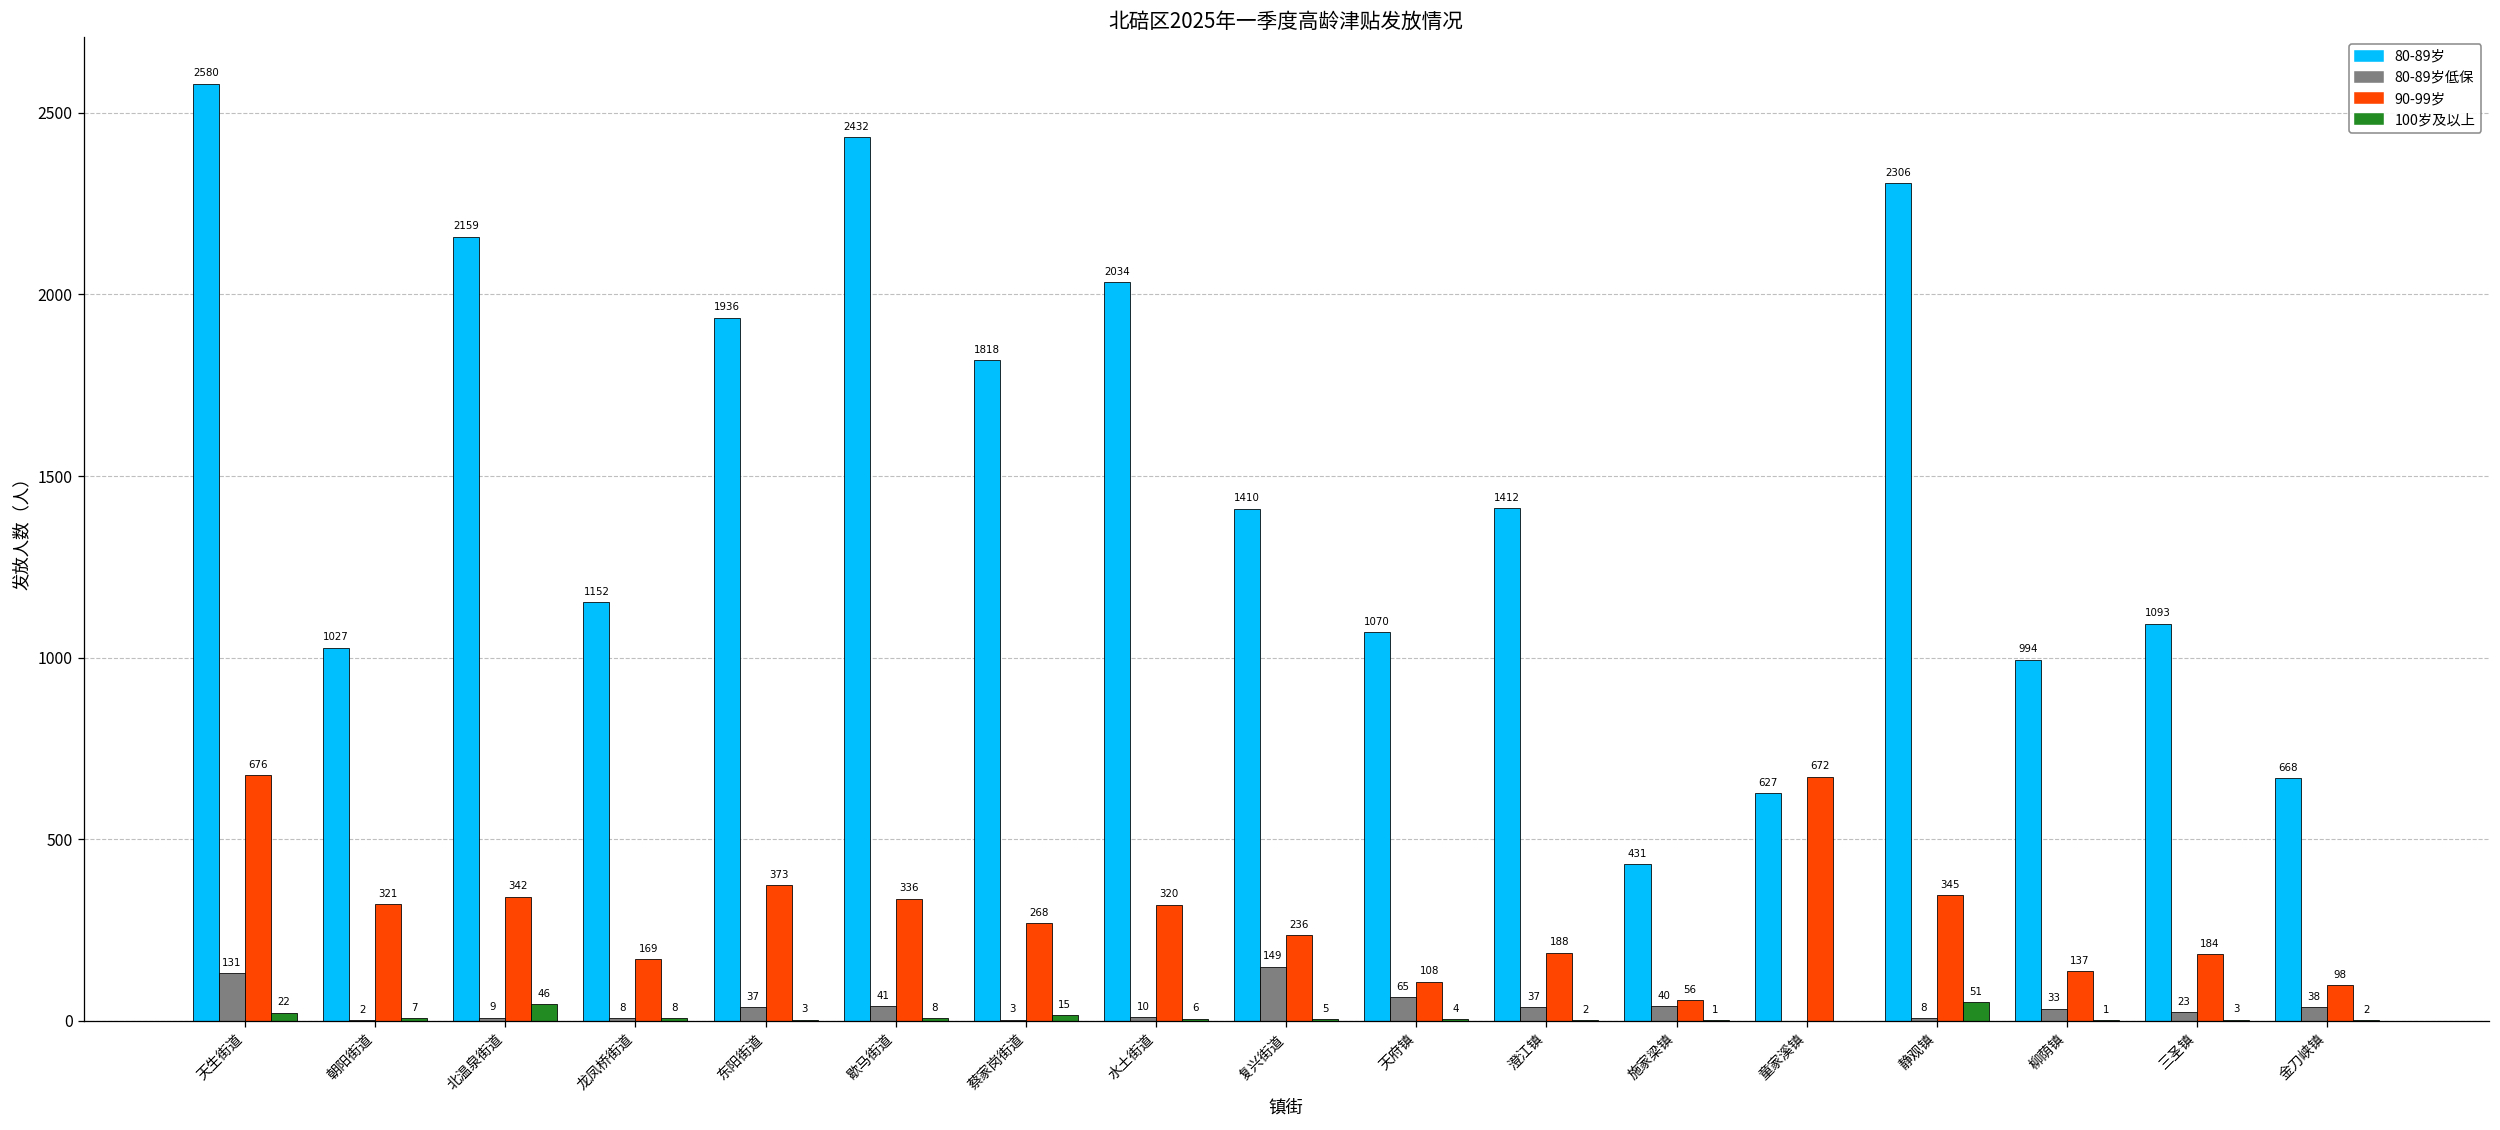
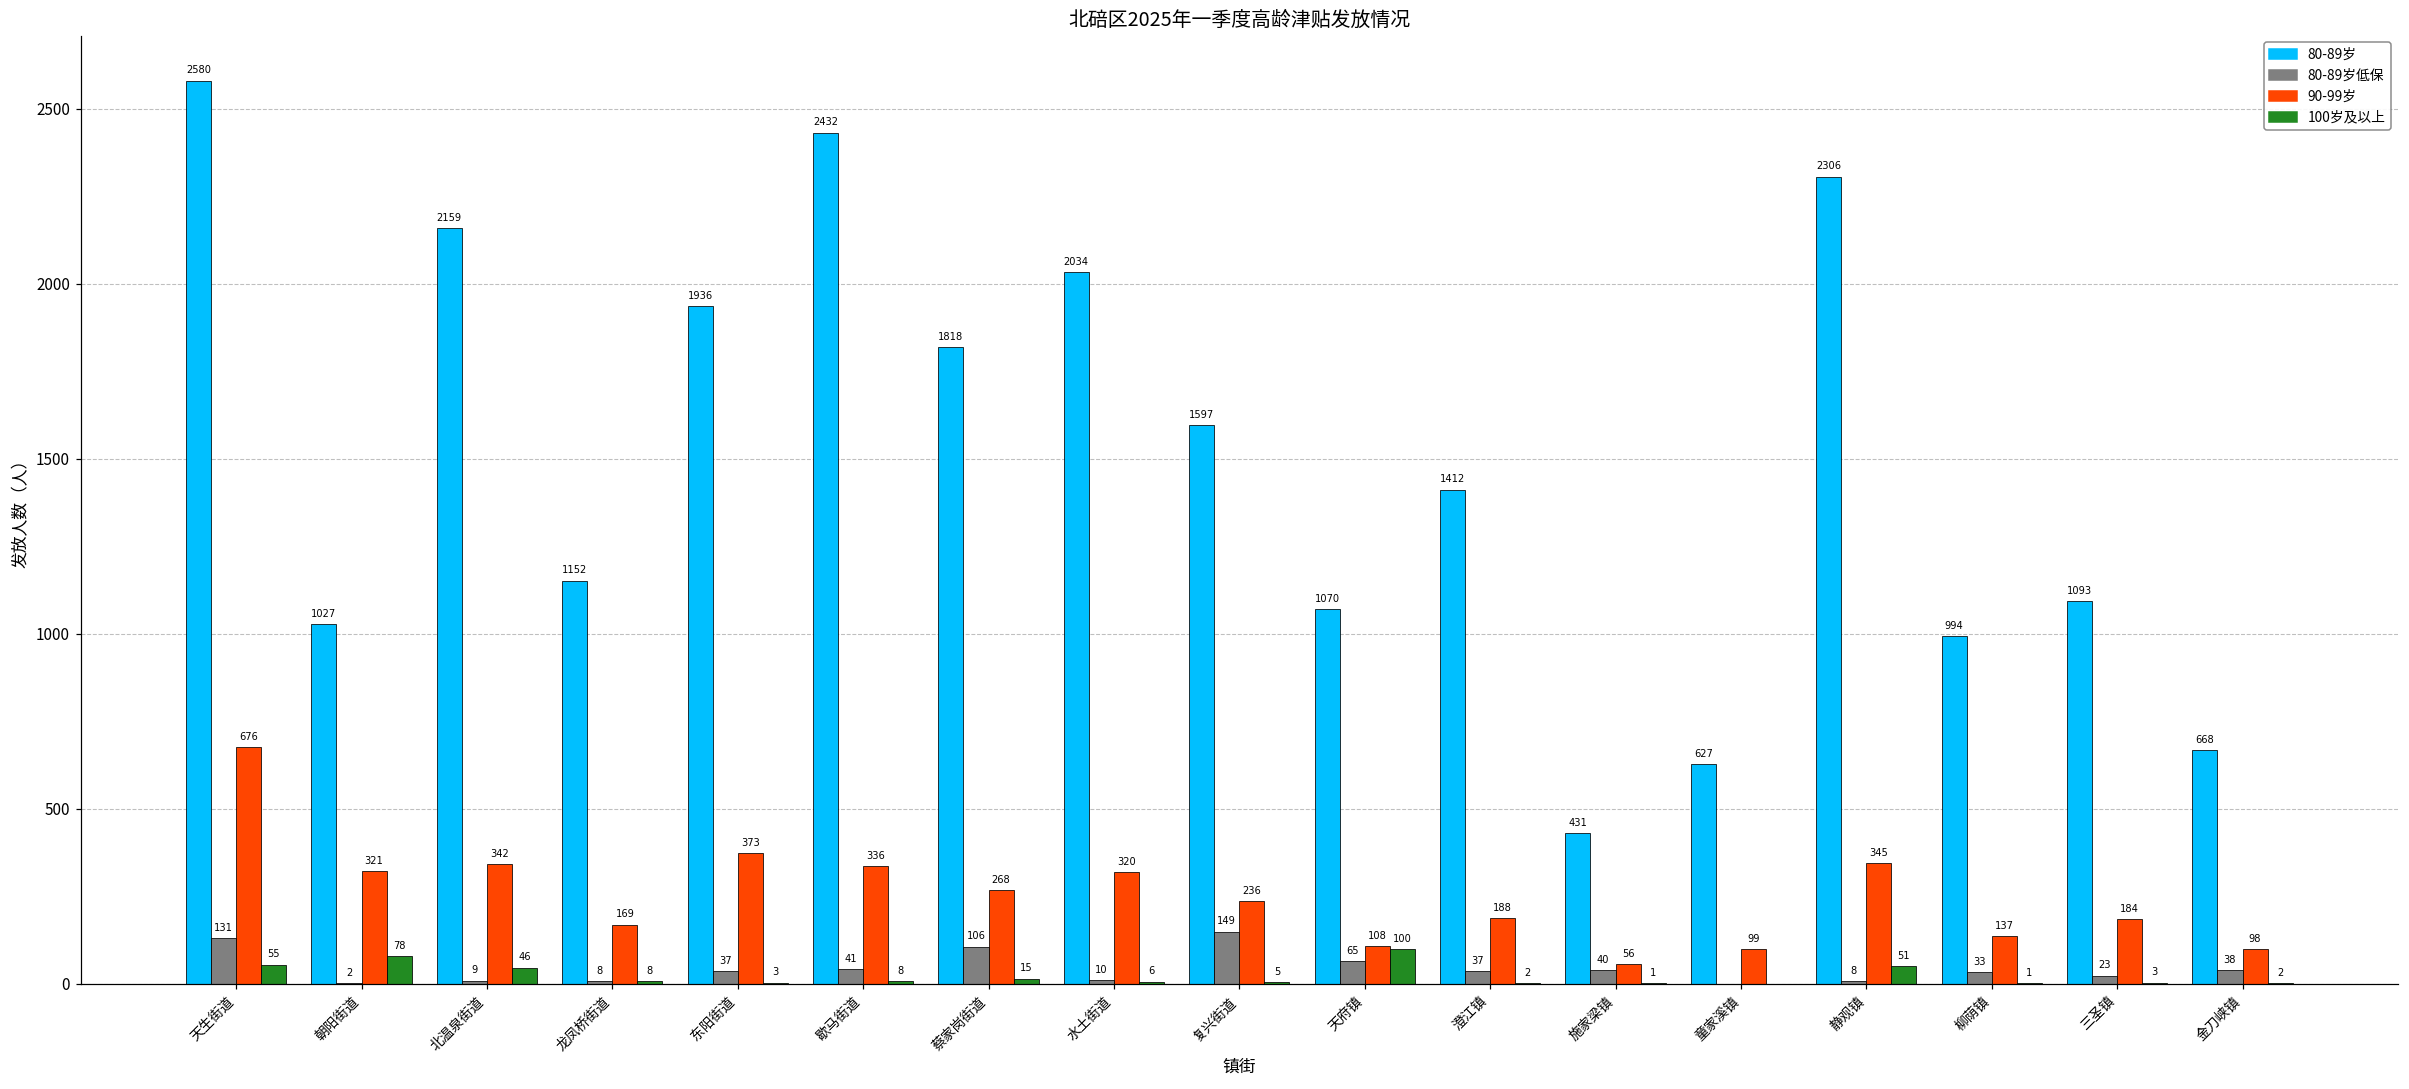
  {
    "80-89岁": {
      "天生街道": 2580,
      "朝阳街道": 1027,
      "北温泉街道": 2159,
      "龙凤桥街道": 1152,
      "东阳街道": 1936,
      "歇马街道": 2432,
      "蔡家岗街道": 1818,
      "水土街道": 2034,
-     "复兴街道": 1410,
+     "复兴街道": 1597,
      "天府镇": 1070,
      "澄江镇": 1412,
      "施家梁镇": 431,
      "童家溪镇": 627,
      "静观镇": 2306,
      "柳荫镇": 994,
      "三圣镇": 1093,
      "金刀峡镇": 668
    },
    "80-89岁低保": {
      "天生街道": 131,
      "朝阳街道": 2,
      "北温泉街道": 9,
      "龙凤桥街道": 8,
      "东阳街道": 37,
      "歇马街道": 41,
-     "蔡家岗街道": 3,
+     "蔡家岗街道": 106,
      "水土街道": 10,
      "复兴街道": 149,
      "天府镇": 65,
      "澄江镇": 37,
      "施家梁镇": 40,
      "静观镇": 8,
      "柳荫镇": 33,
      "三圣镇": 23,
      "金刀峡镇": 38
    },
    "90-99岁": {
      "天生街道": 676,
      "朝阳街道": 321,
      "北温泉街道": 342,
      "龙凤桥街道": 169,
      "东阳街道": 373,
      "歇马街道": 336,
      "蔡家岗街道": 268,
      "水土街道": 320,
      "复兴街道": 236,
      "天府镇": 108,
      "澄江镇": 188,
      "施家梁镇": 56,
-     "童家溪镇": 672,
+     "童家溪镇": 99,
      "静观镇": 345,
      "柳荫镇": 137,
      "三圣镇": 184,
      "金刀峡镇": 98
    },
    "100岁及以上": {
-     "天生街道": 22,
-     "朝阳街道": 7,
+     "天生街道": 55,
+     "朝阳街道": 78,
      "北温泉街道": 46,
      "龙凤桥街道": 8,
      "东阳街道": 3,
      "歇马街道": 8,
      "蔡家岗街道": 15,
      "水土街道": 6,
      "复兴街道": 5,
-     "天府镇": 4,
+     "天府镇": 100,
      "澄江镇": 2,
      "施家梁镇": 1,
      "静观镇": 51,
      "柳荫镇": 1,
      "三圣镇": 3,
      "金刀峡镇": 2
    }
  }
